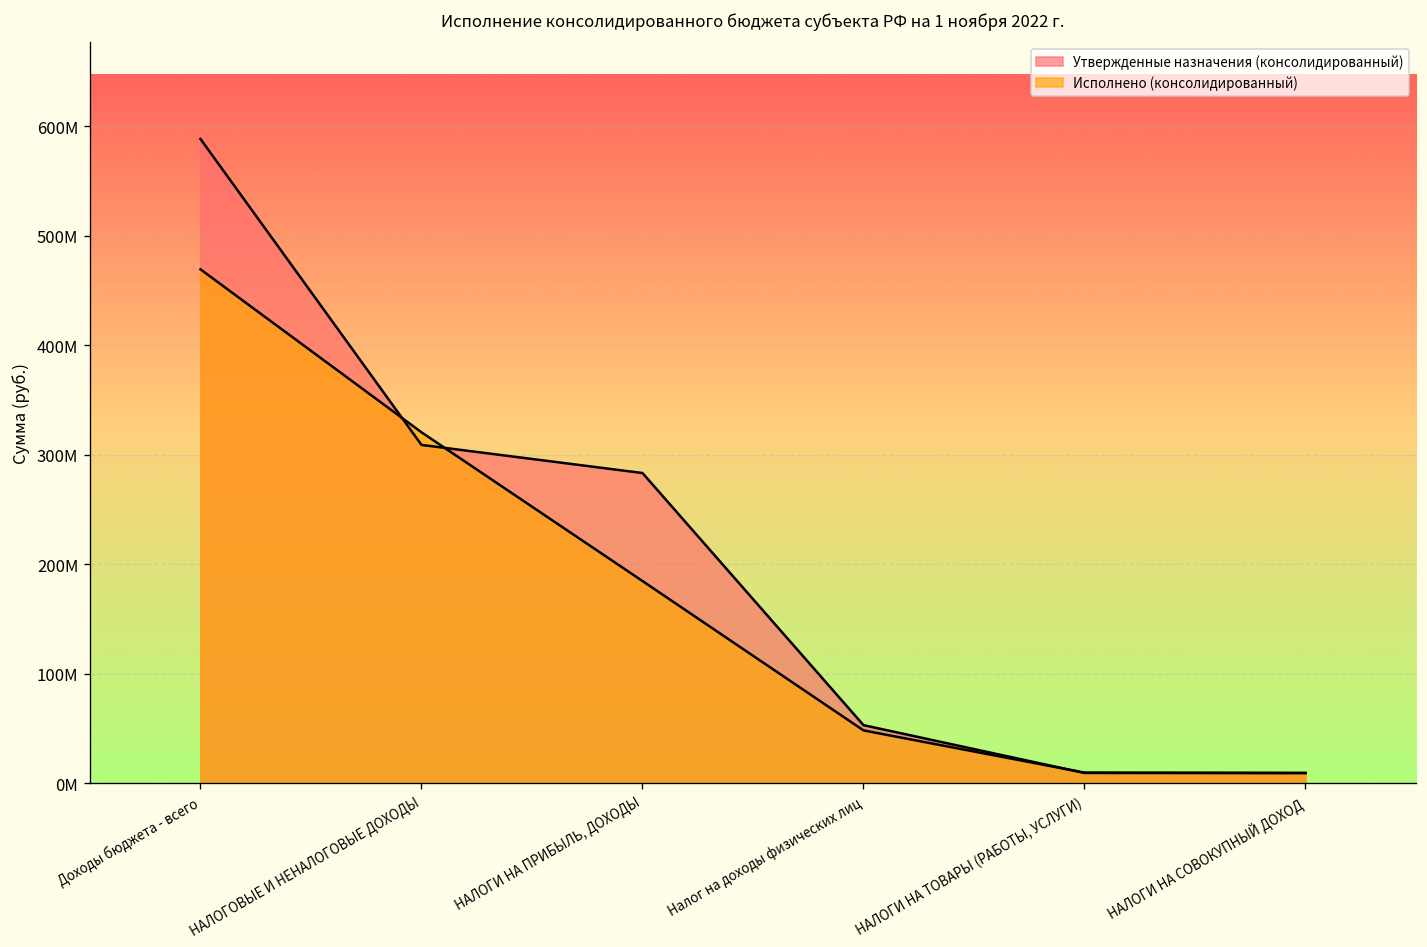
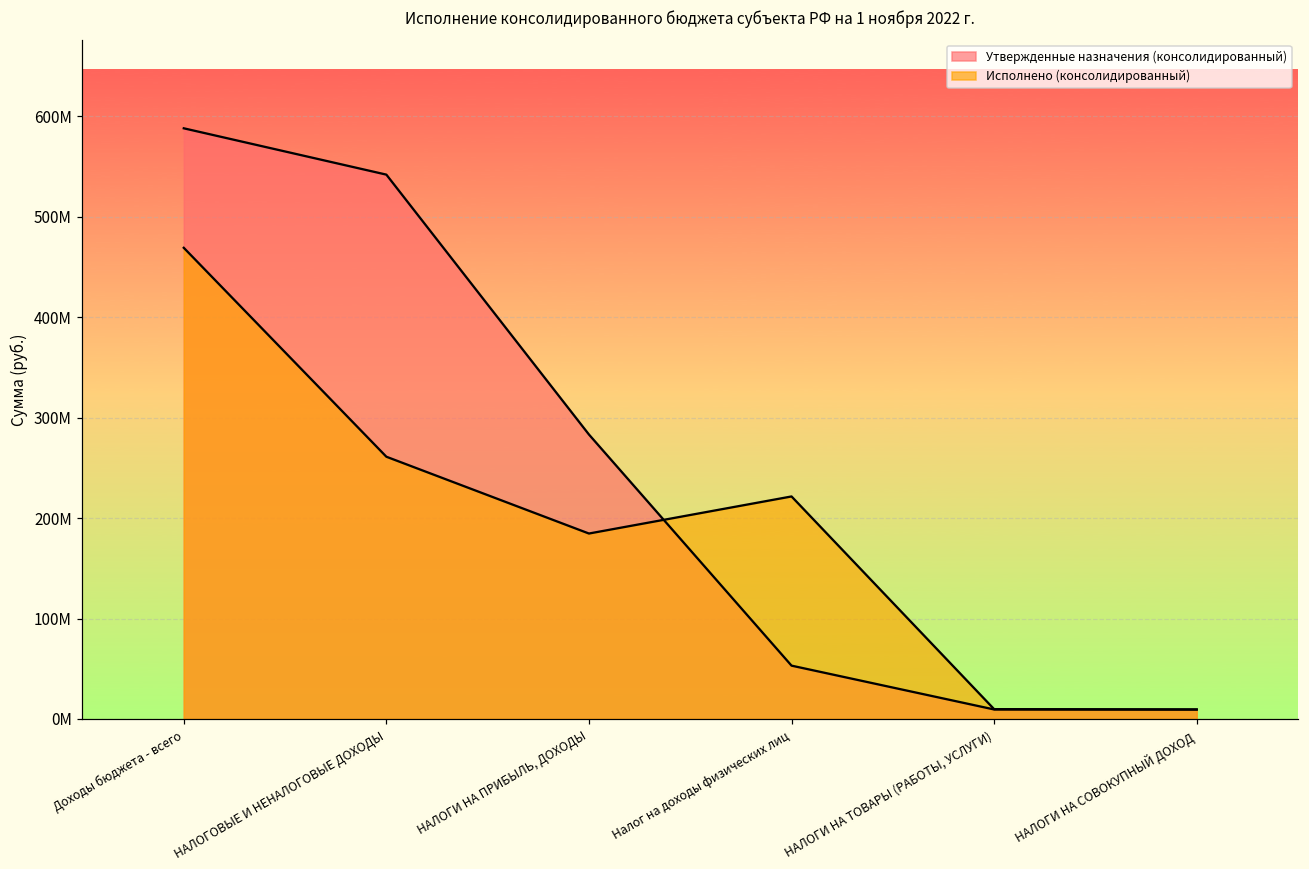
  {
    "Утвержденные назначения (консолидированный)": {
      "Доходы бюджета - всего": 590000000,
-     "НАЛОГОВЫЕ И НЕНАЛОГОВЫЕ ДОХОДЫ": 310000000,
+     "НАЛОГОВЫЕ И НЕНАЛОГОВЫЕ ДОХОДЫ": 540000000,
      "НАЛОГИ НА ПРИБЫЛЬ, ДОХОДЫ": 280000000,
      "Налог на доходы физических лиц": 50000000
    },
    "Исполнено (консолидированный)": {
      "Доходы бюджета - всего": 470000000,
-     "НАЛОГОВЫЕ И НЕНАЛОГОВЫЕ ДОХОДЫ": 320000000,
+     "НАЛОГОВЫЕ И НЕНАЛОГОВЫЕ ДОХОДЫ": 260000000,
      "НАЛОГИ НА ПРИБЫЛЬ, ДОХОДЫ": 180000000,
-     "Налог на доходы физических лиц": 50000000
+     "Налог на доходы физических лиц": 220000000
    }
  }
